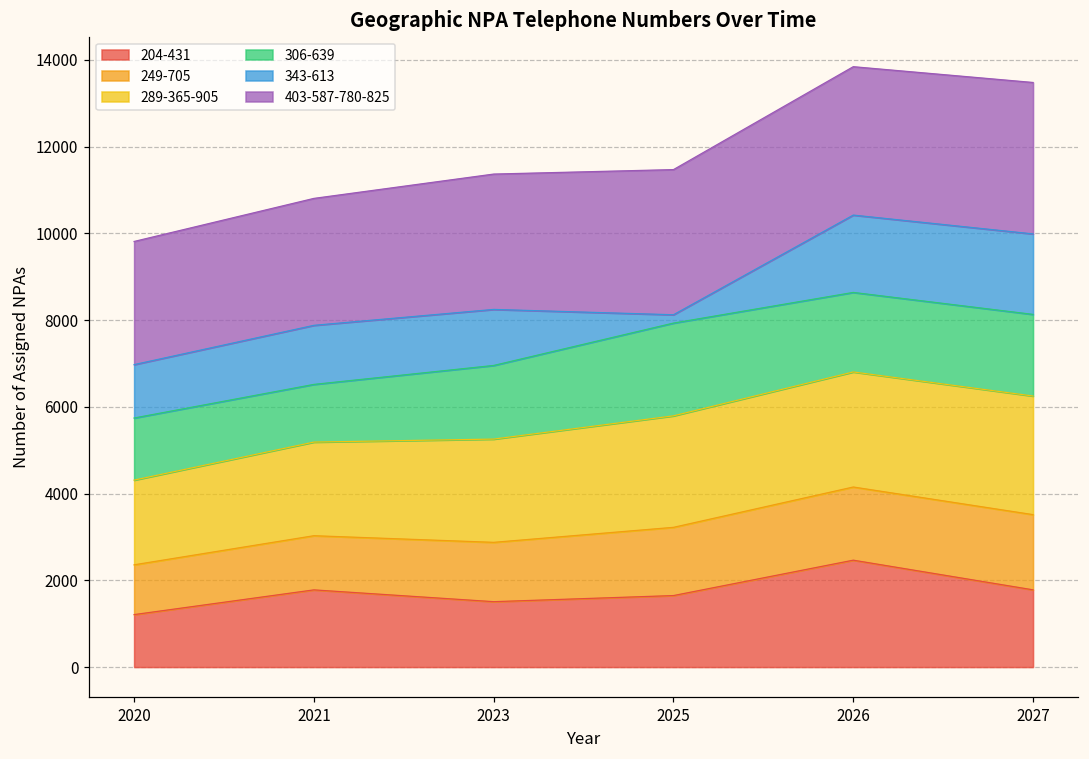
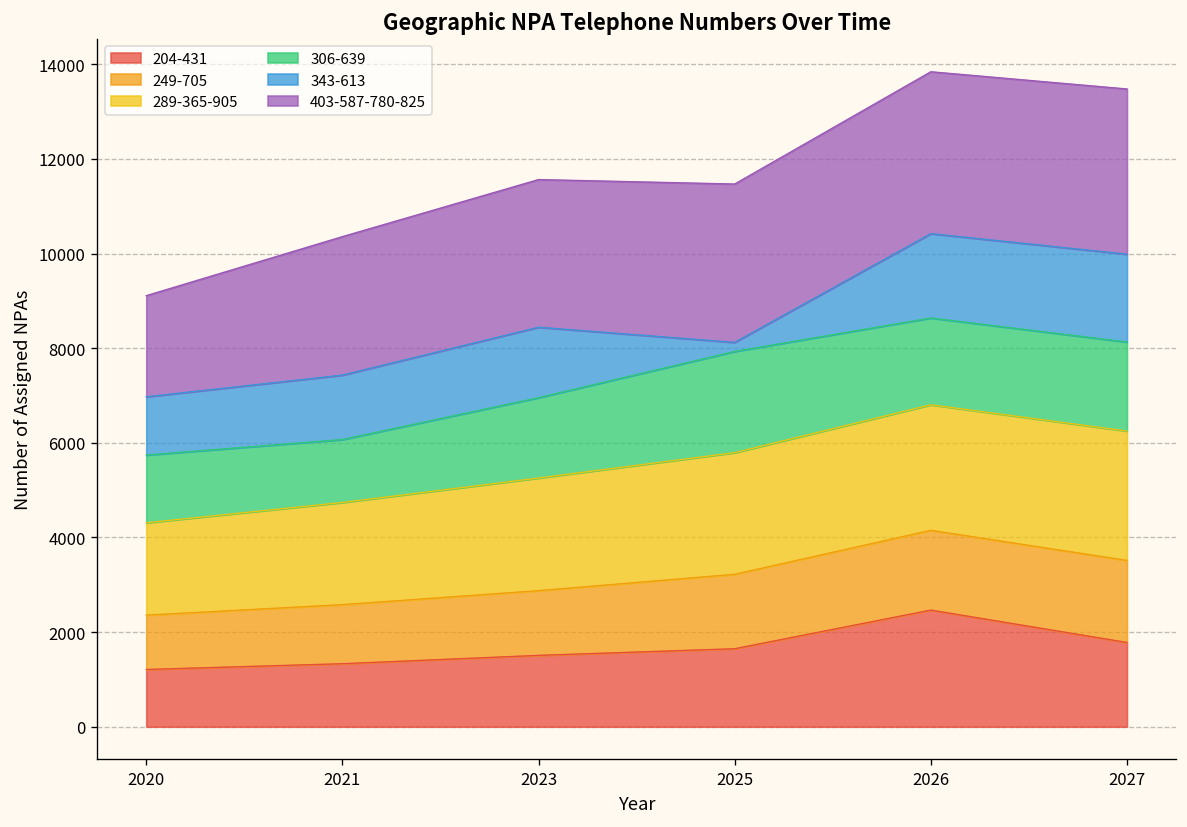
  {
    "204-431": {
      "2020": 1200,
-     "2021": 1800,
+     "2021": 1300,
      "2023": 1500,
      "2025": 1600,
      "2026": 2500,
      "2027": 1800
    },
    "306-639": {
      "2020": 1400,
      "2021": 1300,
      "2023": 1700,
      "2025": 2100,
      "2026": 1800,
      "2027": 1900
    },
    "343-613": {
      "2020": 1200,
      "2021": 1400,
-     "2023": 1300,
+     "2023": 1500,
      "2025": 200,
      "2026": 1800,
      "2027": 1900
    },
    "403-587-780-825": {
-     "2020": 2800,
+     "2020": 2100,
      "2021": 2900,
      "2023": 3100,
      "2025": 3300,
      "2026": 3400,
      "2027": 3500
    }
  }
